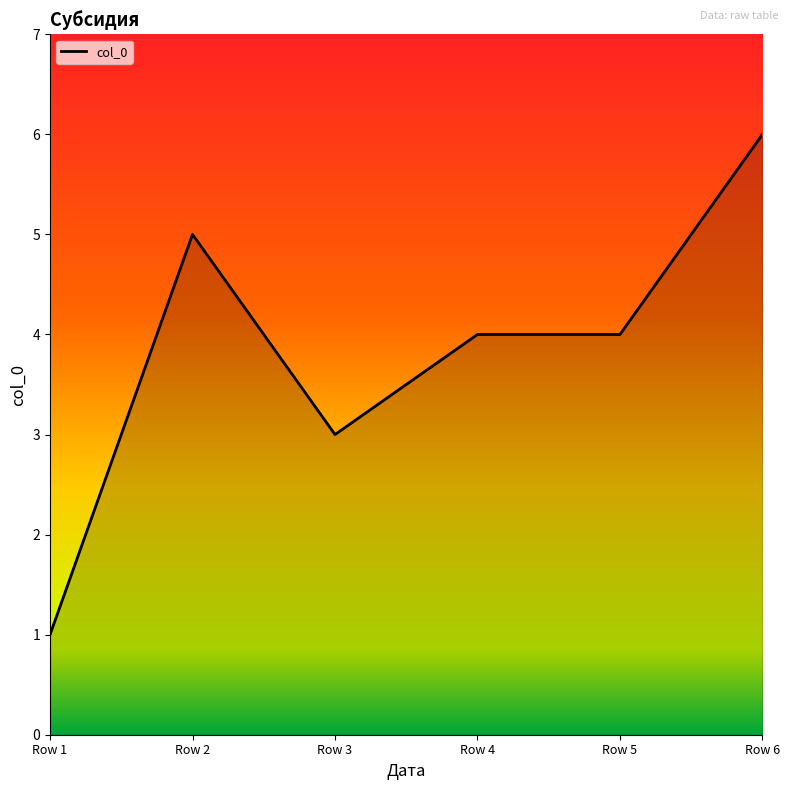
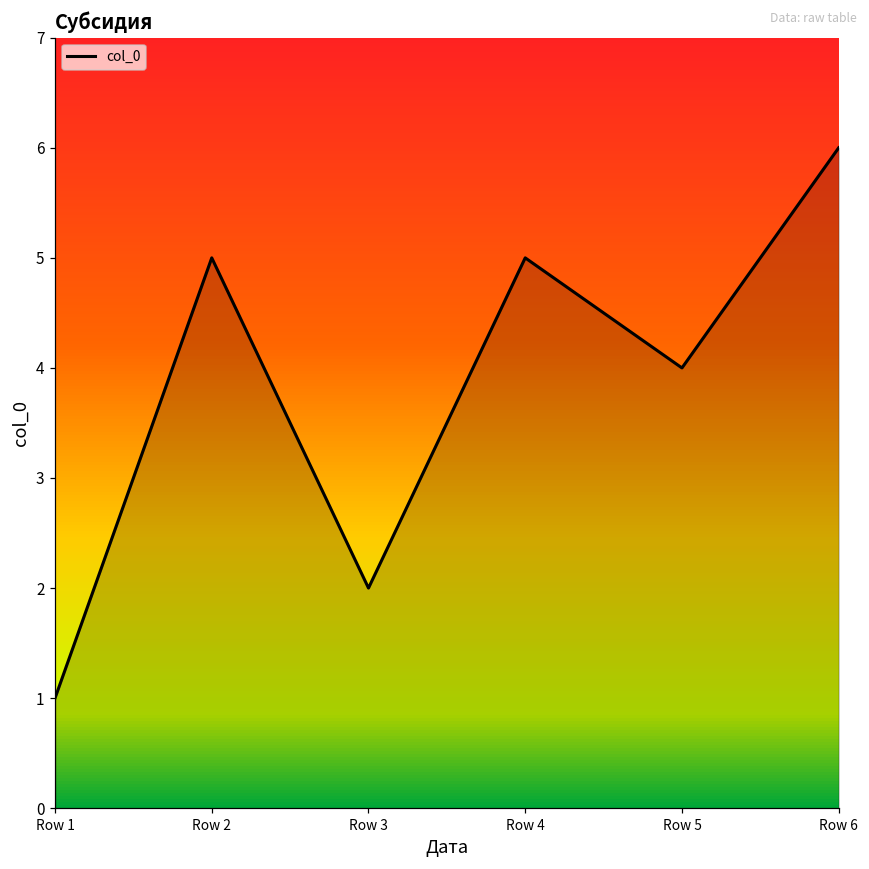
  {
    "Row 1": 1,
    "Row 2": 5,
-   "Row 3": 3,
-   "Row 4": 4,
+   "Row 3": 2,
+   "Row 4": 5,
    "Row 5": 4,
    "Row 6": 6
  }
